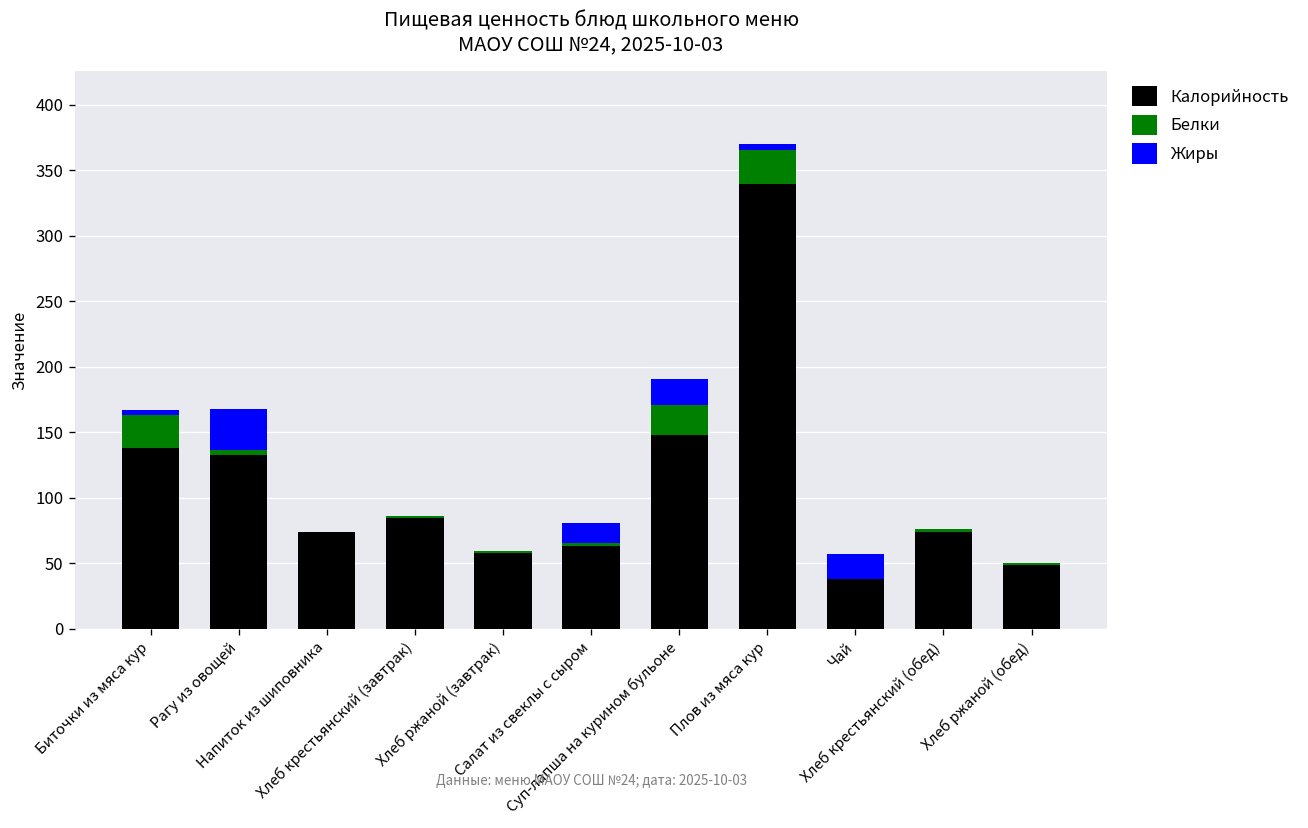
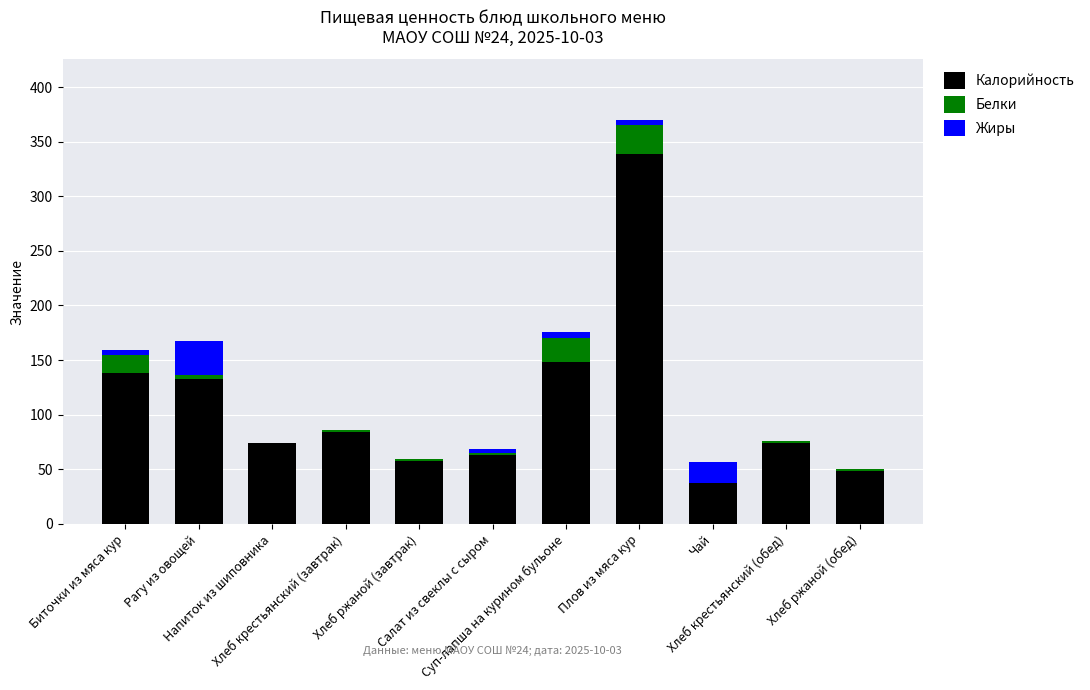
  {
    "Калорийность": {
      "Биточки из мяса кур": 138,
      "Рагу из овощей": 132,
      "Напиток из шиповника": 74,
      "Хлеб крестьянский (завтрак)": 84,
      "Хлеб ржаной (завтрак)": 58,
      "Салат из свеклы с сыром": 63,
      "Суп-лапша на курином бульоне": 148,
      "Плов из мяса кур": 339,
      "Чай": 38,
      "Хлеб крестьянский (обед)": 74,
      "Хлеб ржаной (обед)": 48
    },
    "Белки": {
-     "Биточки из мяса кур": 25,
+     "Биточки из мяса кур": 17,
      "Рагу из овощей": 4,
      "Напиток из шиповника": 0,
      "Суп-лапша на курином бульоне": 23,
      "Плов из мяса кур": 26,
      "Хлеб крестьянский (обед)": 2
    },
    "Жиры": {
      "Биточки из мяса кур": 4,
      "Рагу из овощей": 31,
      "Напиток из шиповника": 0,
      "Хлеб крестьянский (завтрак)": 0,
      "Хлеб ржаной (завтрак)": 0,
-     "Салат из свеклы с сыром": 16,
-     "Суп-лапша на курином бульоне": 20,
+     "Салат из свеклы с сыром": 4,
+     "Суп-лапша на курином бульоне": 5,
      "Плов из мяса кур": 5,
      "Чай": 19
    }
  }
